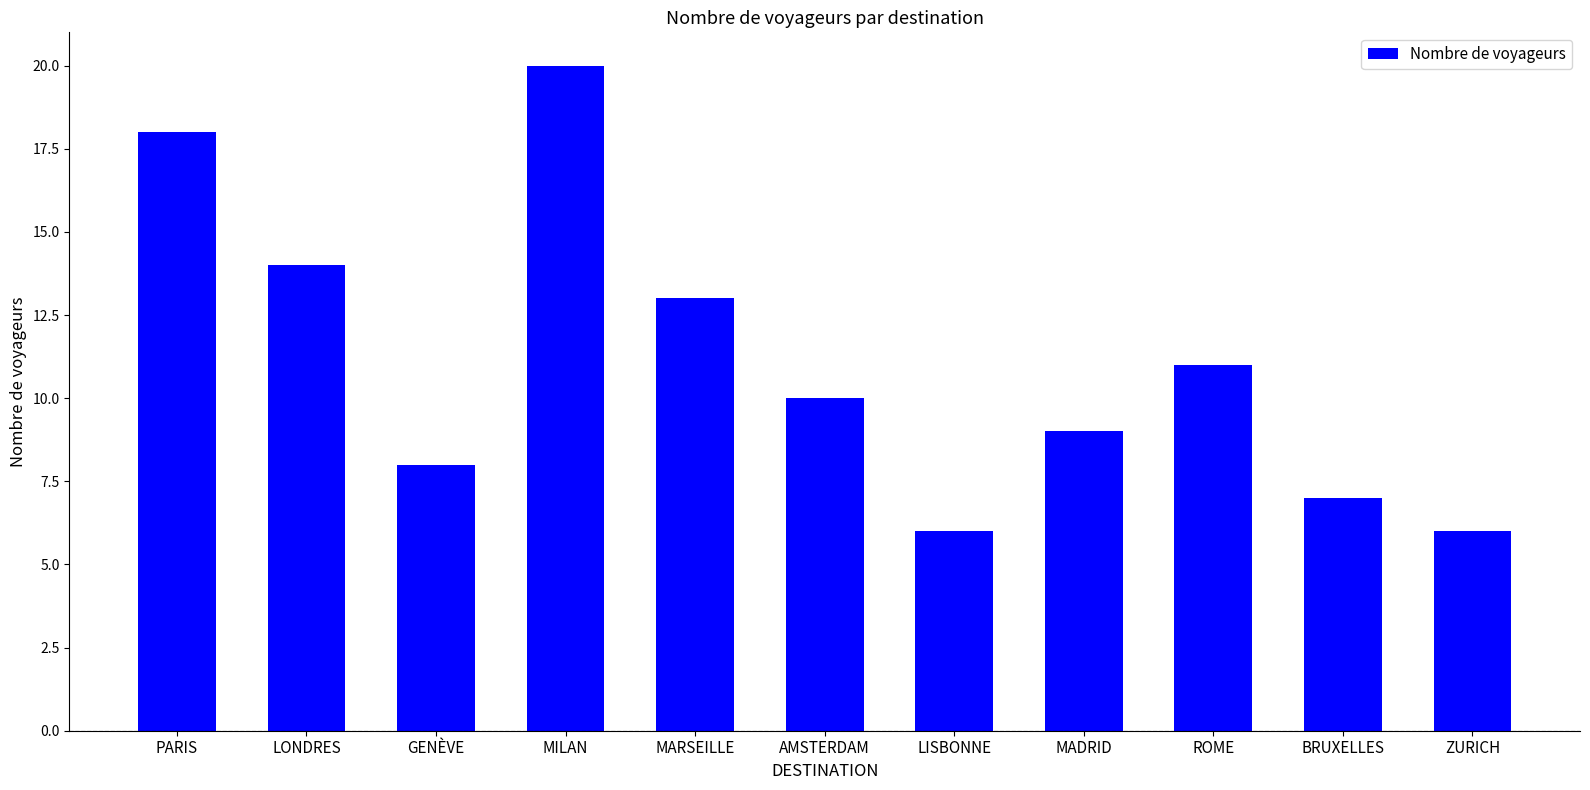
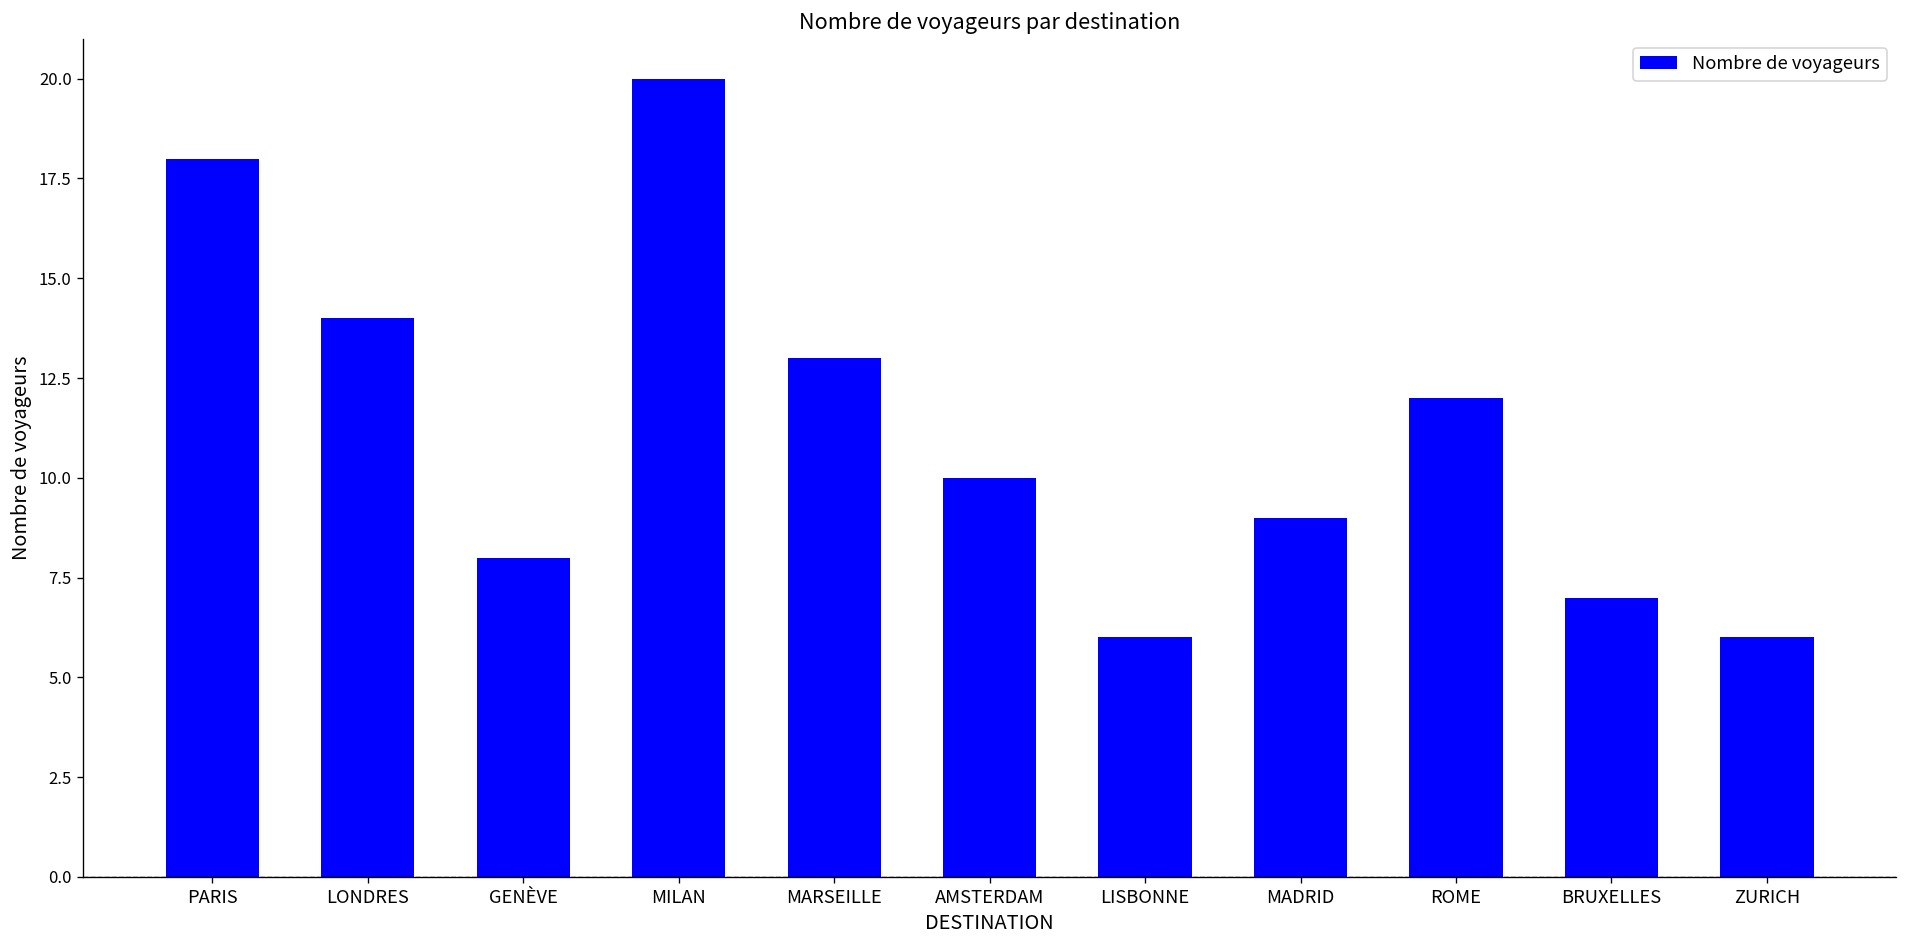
  {
    "PARIS": 18,
    "LONDRES": 14,
    "GENÈVE": 8,
    "MILAN": 20,
    "MARSEILLE": 13,
    "AMSTERDAM": 10,
    "LISBONNE": 6,
    "MADRID": 9,
-   "ROME": 11,
+   "ROME": 12,
    "BRUXELLES": 7,
    "ZURICH": 6
  }
